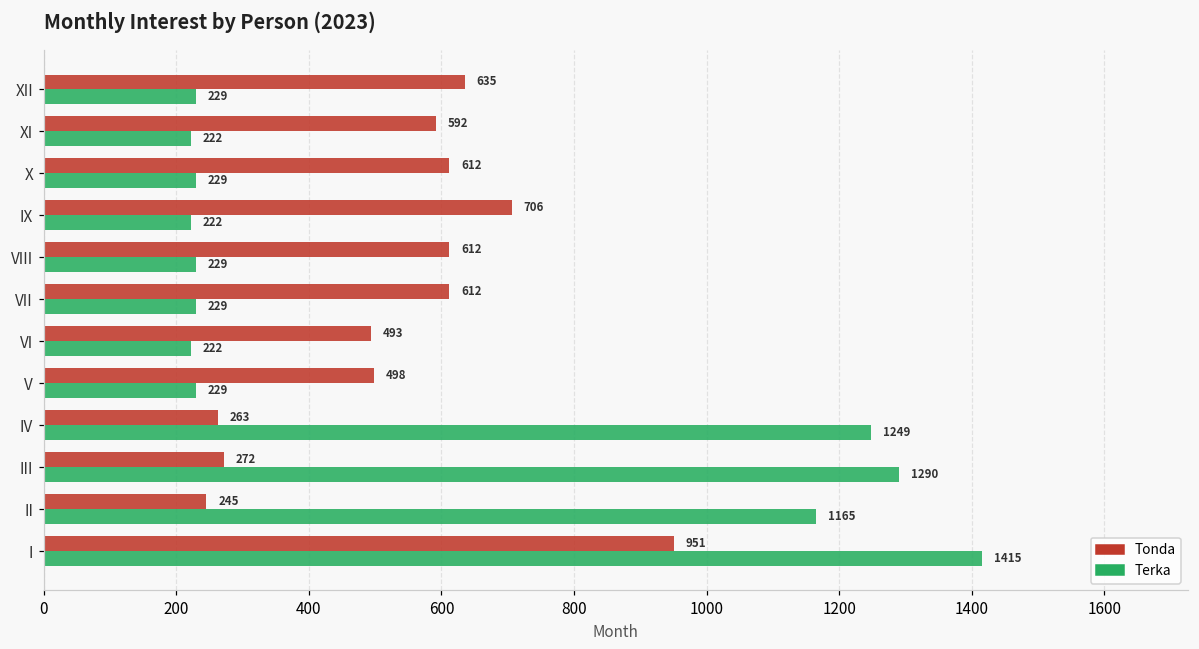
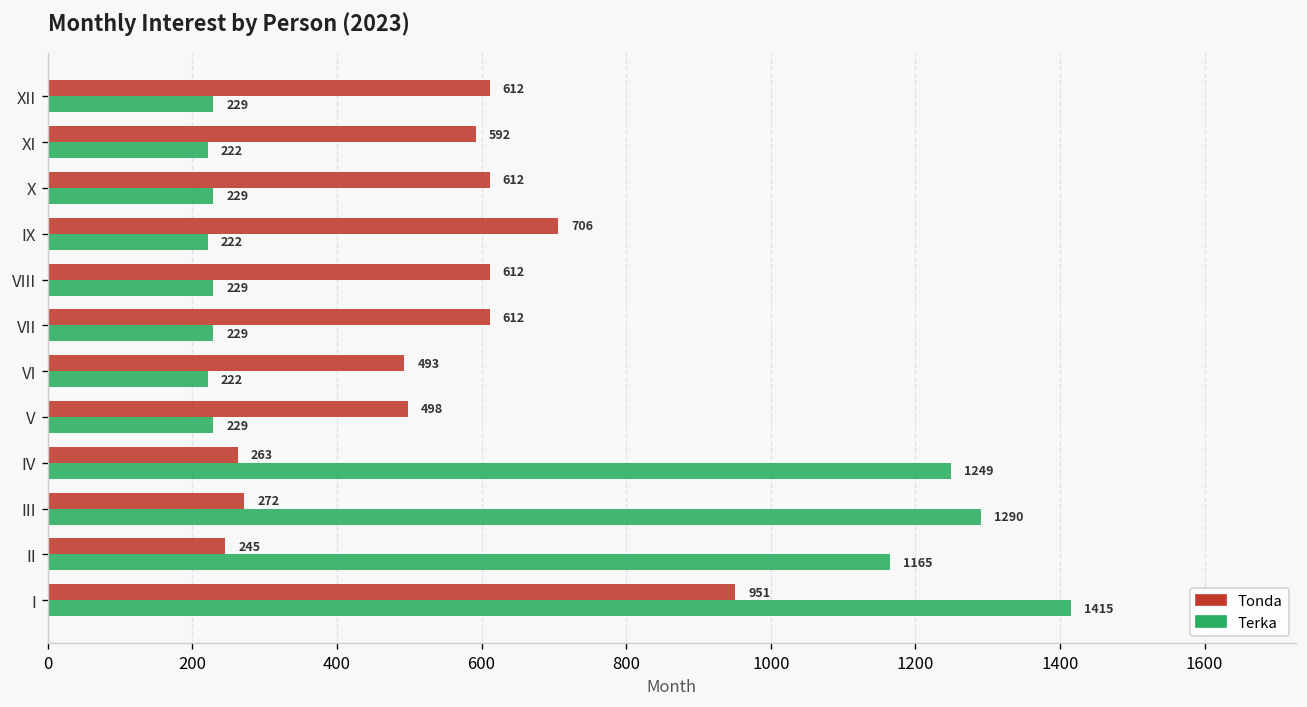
  {
    "Tonda": {
-     "XII": 635,
+     "XII": 612,
      "XI": 592,
      "X": 612,
      "IX": 706,
      "VIII": 612,
      "VII": 612,
      "VI": 493,
      "V": 498,
      "IV": 263,
      "III": 272,
      "II": 245,
      "I": 951
    },
    "Terka": {
      "XII": 229,
      "XI": 222,
      "X": 229,
      "IX": 222,
      "VIII": 229,
      "VII": 229,
      "VI": 222,
      "V": 229,
      "IV": 1249,
      "III": 1290,
      "II": 1165,
      "I": 1415
    }
  }
